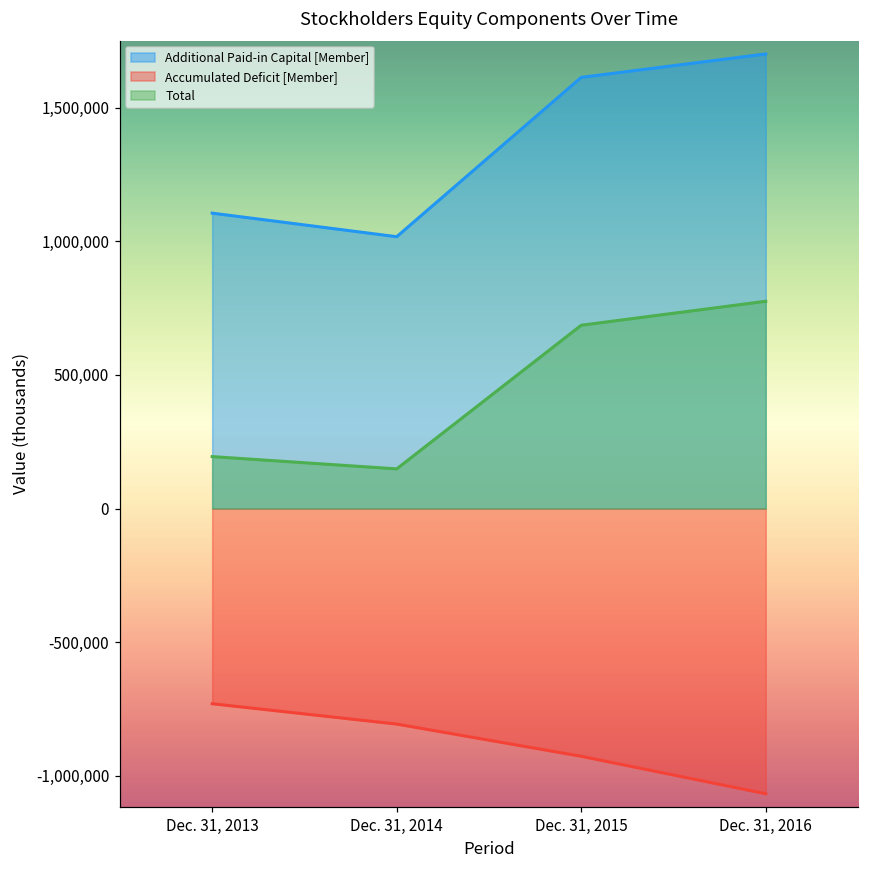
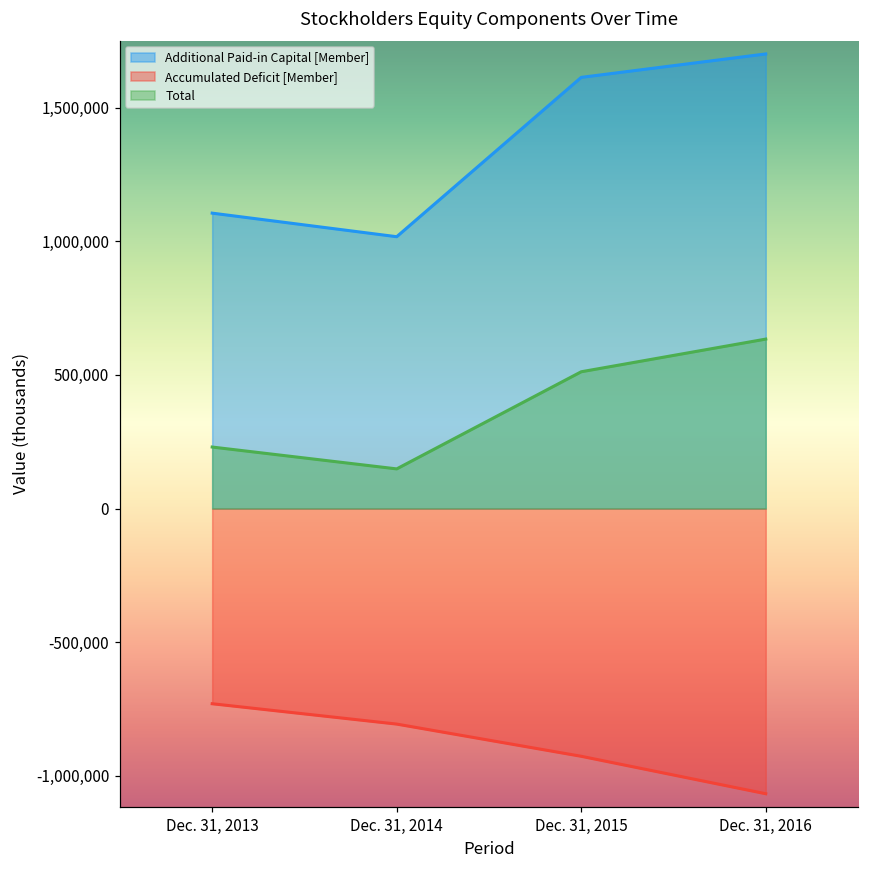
  {
    "Additional Paid-in Capital [Member]": {
      "Dec. 31, 2013": "1,110,000",
      "Dec. 31, 2014": "1,020,000",
      "Dec. 31, 2015": "1,610,000",
      "Dec. 31, 2016": "1,700,000"
    },
    "Total": {
-     "Dec. 31, 2013": "190,000",
+     "Dec. 31, 2013": "230,000",
      "Dec. 31, 2014": "150,000",
-     "Dec. 31, 2015": "690,000",
-     "Dec. 31, 2016": "780,000"
+     "Dec. 31, 2015": "510,000",
+     "Dec. 31, 2016": "630,000"
    }
  }
